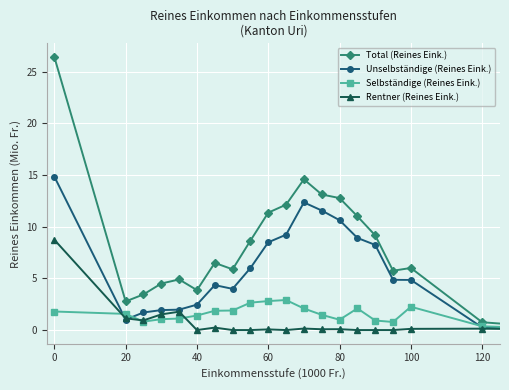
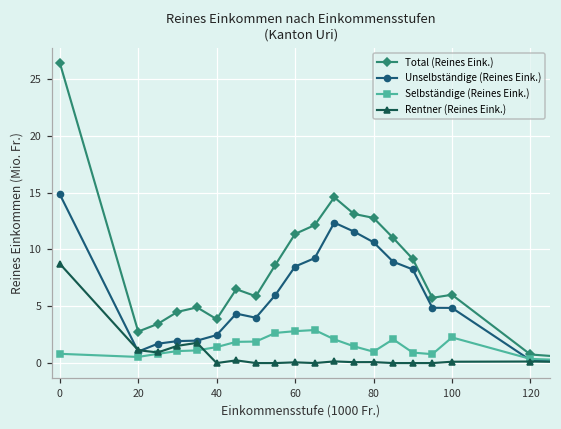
  {
    "Selbständige (Reines Eink.)": {
-     "0": 1.8,
-     "20": 1.6,
+     "0": 0.8,
+     "20": 0.5,
      "40": 1.4,
      "60": 2.8,
      "80": 1.0,
      "100": 2.3
    }
  }
